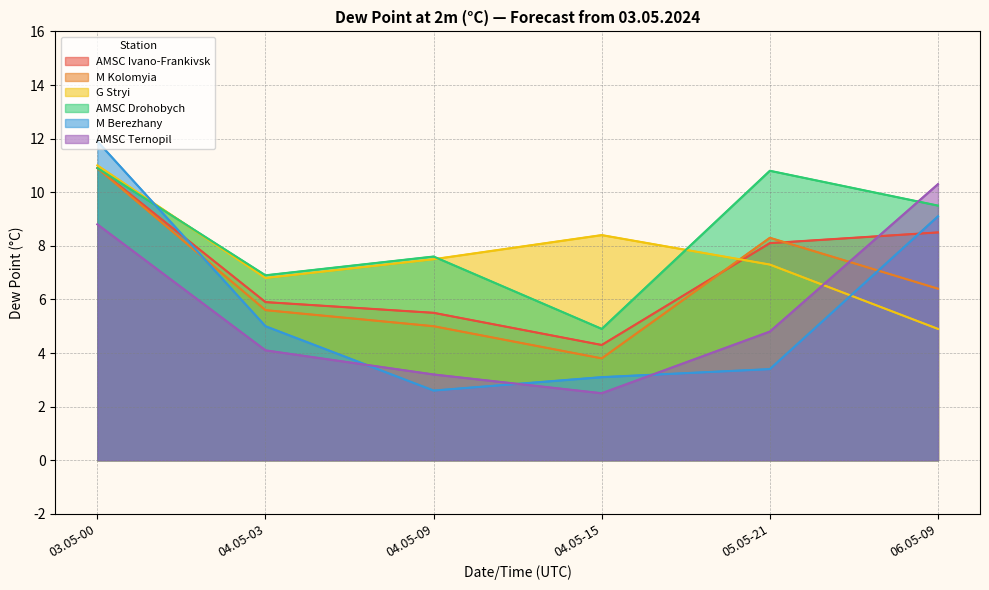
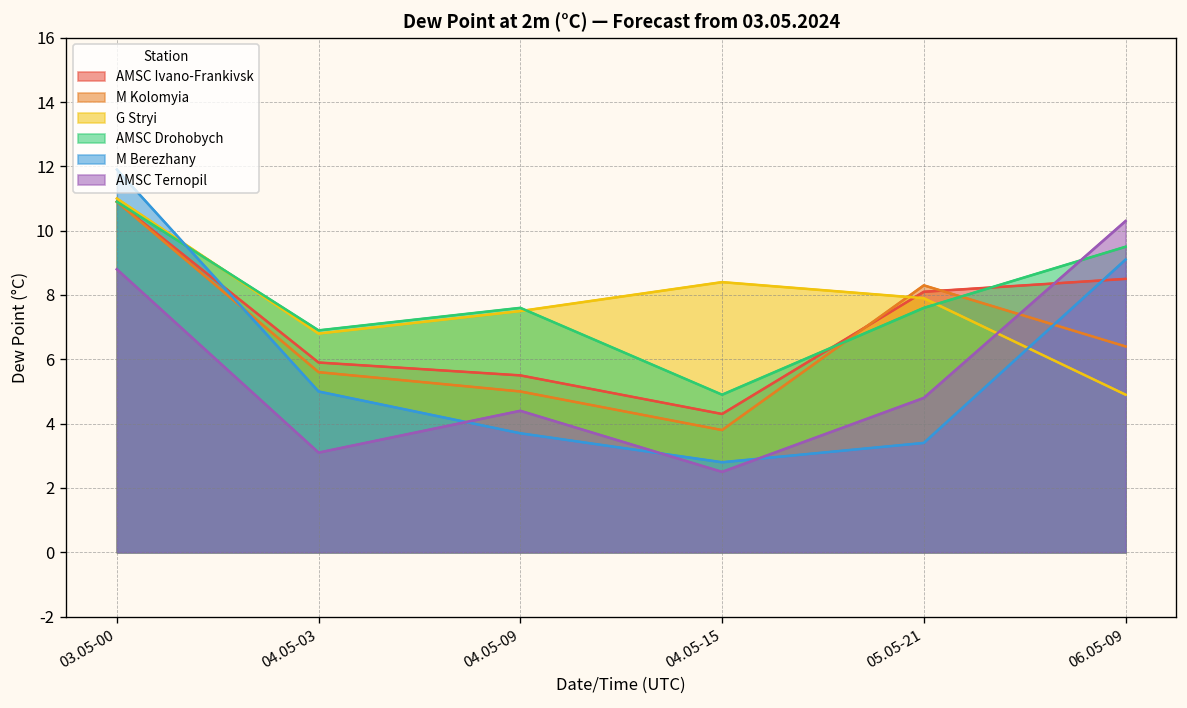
  {
    "G Stryi": {
      "03.05-00": 11.0,
      "04.05-03": 6.8,
      "04.05-09": 7.5,
      "04.05-15": 8.4,
-     "05.05-21": 7.3,
+     "05.05-21": 7.9,
      "06.05-09": 4.9
    },
    "AMSC Drohobych": {
      "04.05-03": 6.9,
      "04.05-09": 7.6,
      "04.05-15": 4.9,
-     "05.05-21": 10.8,
+     "05.05-21": 7.6,
      "06.05-09": 9.5
    },
    "M Berezhany": {
      "04.05-03": 5.0,
-     "04.05-09": 2.6,
-     "04.05-15": 3.1,
+     "04.05-09": 3.7,
+     "04.05-15": 2.8,
      "05.05-21": 3.4,
      "06.05-09": 9.1
    },
    "AMSC Ternopil": {
      "03.05-00": 8.8,
-     "04.05-03": 4.1,
-     "04.05-09": 3.2,
+     "04.05-03": 3.1,
+     "04.05-09": 4.4,
      "04.05-15": 2.5,
      "05.05-21": 4.8,
      "06.05-09": 10.3
    }
  }
